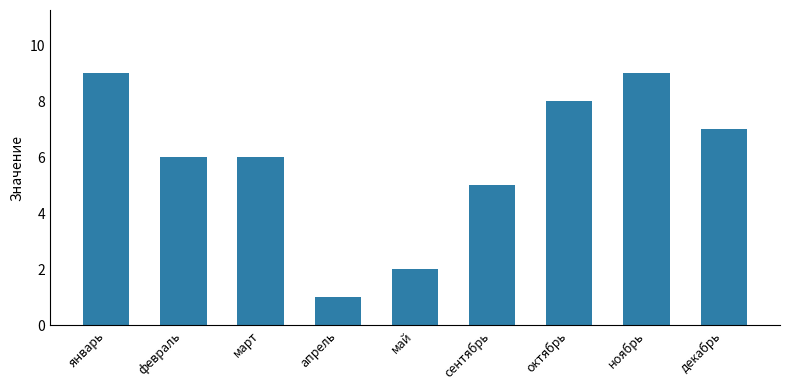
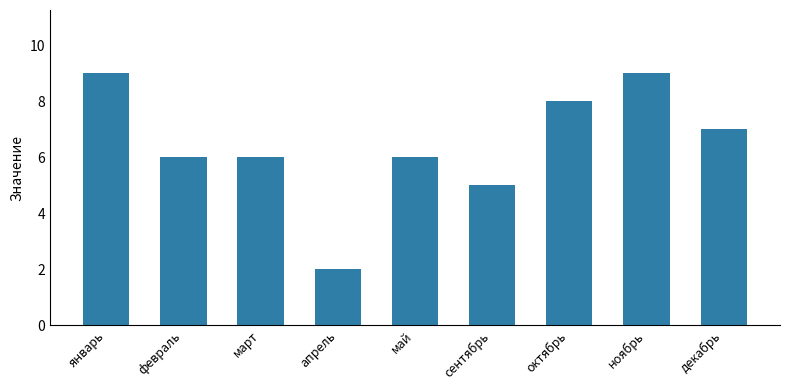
  {
    "январь": 9,
    "февраль": 6,
    "март": 6,
-   "апрель": 1,
-   "май": 2,
+   "апрель": 2,
+   "май": 6,
    "сентябрь": 5,
    "октябрь": 8,
    "ноябрь": 9,
    "декабрь": 7
  }
